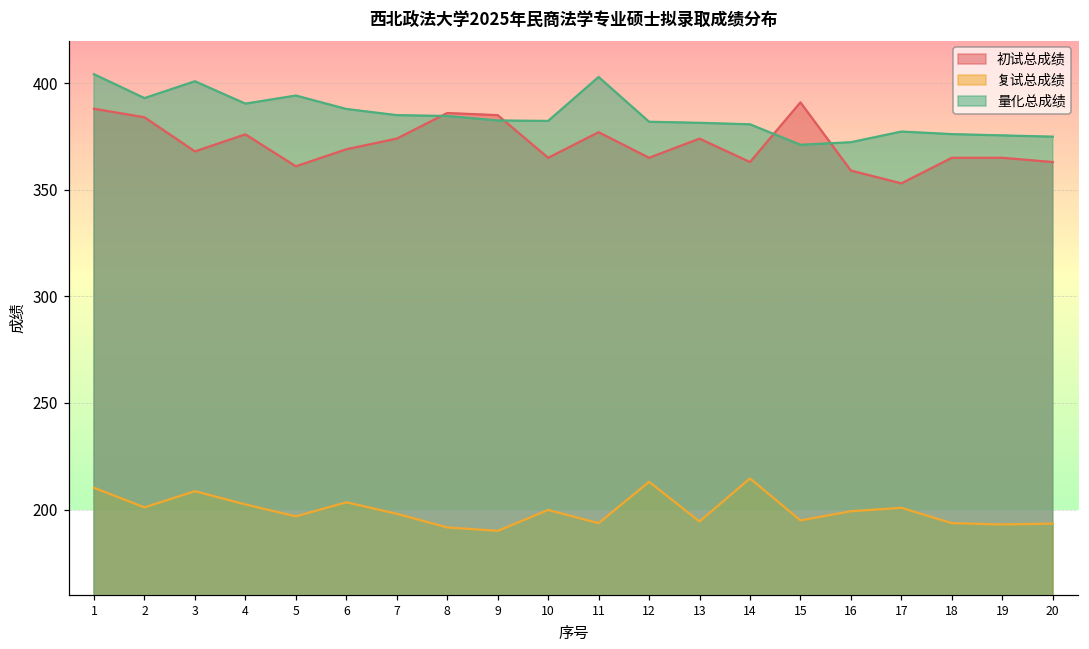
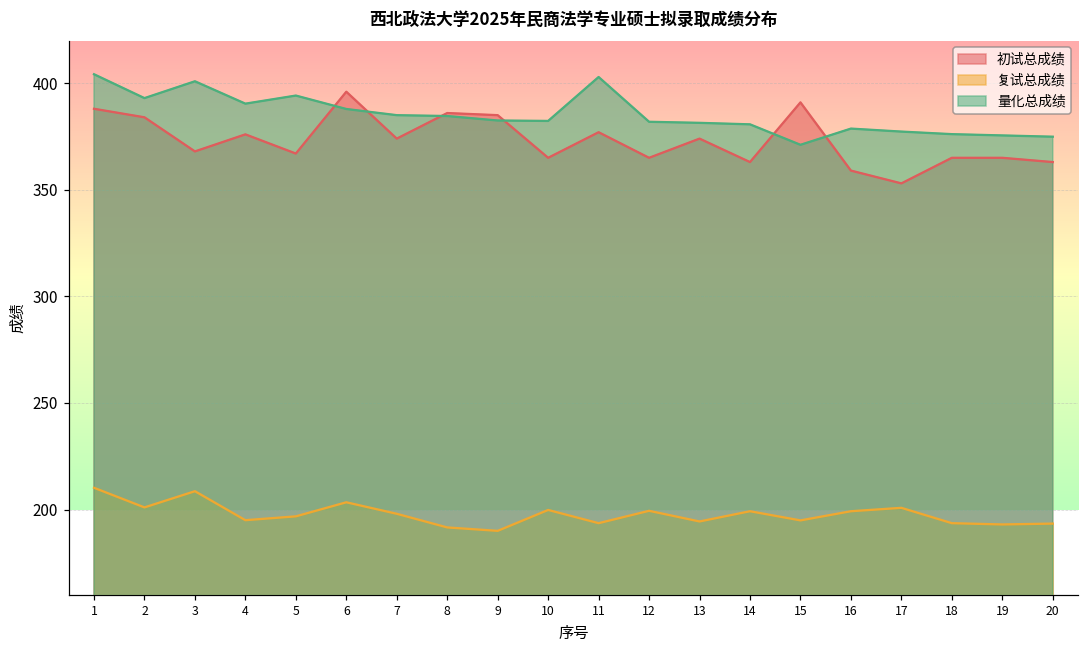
  {
    "初试总成绩": {
      "1": 388,
      "2": 384,
      "3": 368,
      "4": 376,
-     "5": 361,
-     "6": 369,
+     "5": 367,
+     "6": 396,
      "7": 374,
      "8": 386,
      "9": 385,
      "10": 365,
      "11": 377,
      "12": 365,
      "13": 374,
      "14": 363,
      "15": 391,
      "16": 359,
      "17": 353,
      "18": 365,
      "19": 365,
      "20": 363
    },
    "复试总成绩": {
      "1": 210,
      "2": 201,
      "3": 209,
-     "4": 202,
+     "4": 195,
      "5": 197,
      "6": 203,
      "7": 198,
      "8": 192,
      "9": 190,
      "10": 200,
      "11": 194,
-     "12": 213,
+     "12": 199,
      "13": 194,
-     "14": 215,
+     "14": 199,
      "15": 195,
      "16": 199,
      "17": 201,
      "18": 194,
      "19": 193,
      "20": 193
    },
    "量化总成绩": {
      "1": 404,
      "2": 393,
      "3": 401,
      "4": 390,
      "5": 394,
      "6": 388,
      "7": 385,
      "8": 385,
      "9": 383,
      "10": 382,
      "11": 403,
      "12": 382,
      "13": 381,
      "14": 381,
      "15": 371,
-     "16": 372,
+     "16": 379,
      "17": 377,
      "18": 376,
      "19": 376,
      "20": 375
    }
  }
